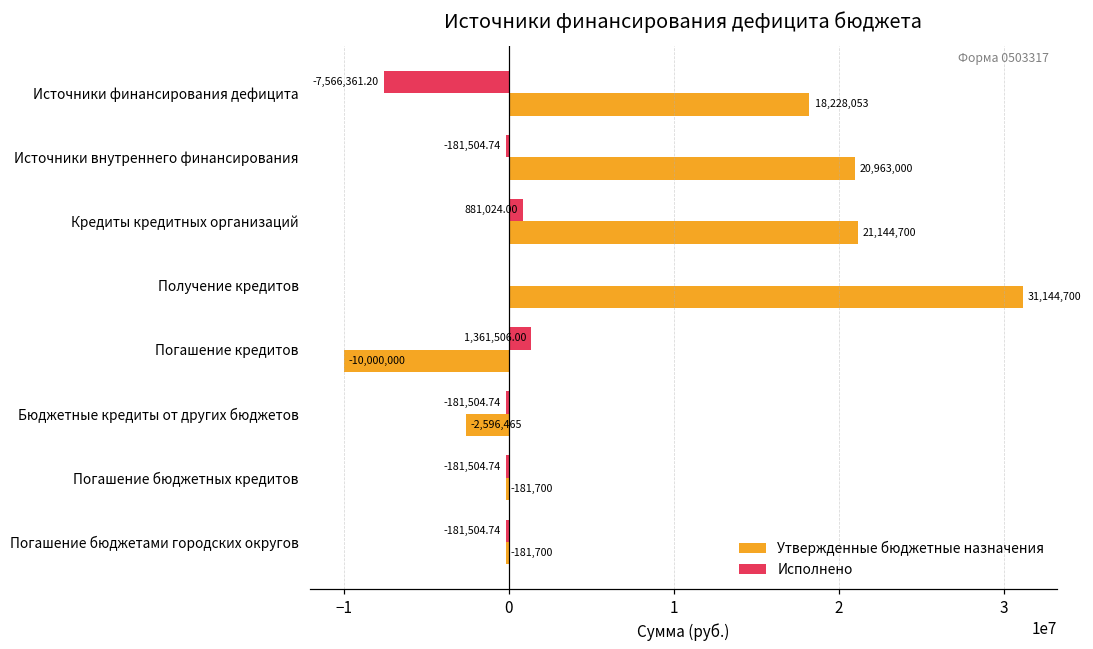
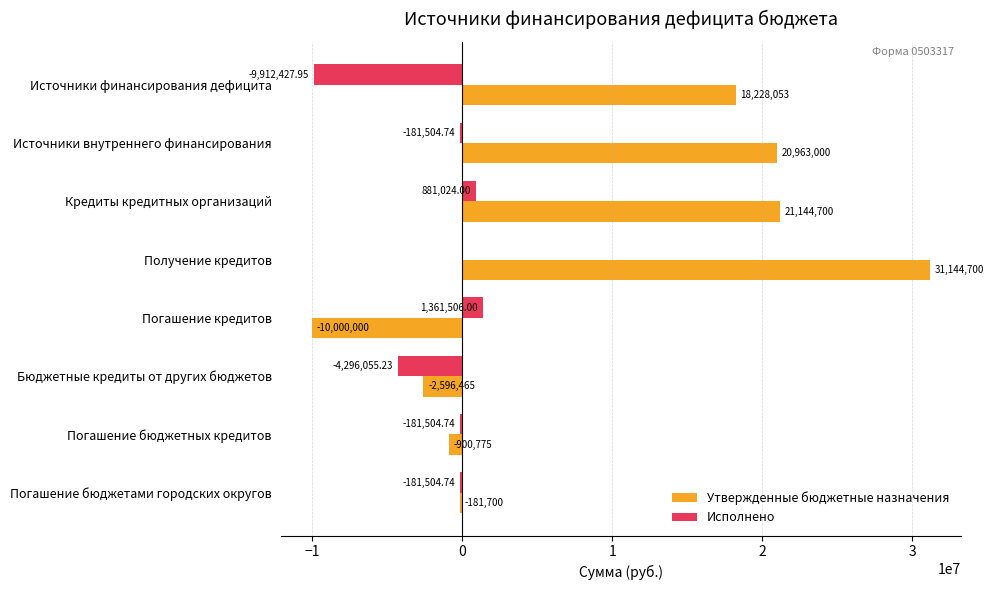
  {
    "Утвержденные бюджетные назначения": {
      "Источники финансирования дефицита": "18,228,053",
      "Источники внутреннего финансирования": "20,963,000",
      "Кредиты кредитных организаций": "21,144,700",
      "Получение кредитов": "31,144,700",
      "Погашение кредитов": "-10,000,000",
      "Бюджетные кредиты от других бюджетов": "-2,596,465",
-     "Погашение бюджетных кредитов": "-181,700",
+     "Погашение бюджетных кредитов": "-900,775",
      "Погашение бюджетами городских округов": "-181,700"
    },
    "Исполнено": {
-     "Источники финансирования дефицита": "-7,566,361.20",
+     "Источники финансирования дефицита": "-9,912,427.95",
      "Источники внутреннего финансирования": "-181,504.74",
      "Кредиты кредитных организаций": "881,024.00",
      "Погашение кредитов": "1,361,506.00",
-     "Бюджетные кредиты от других бюджетов": "-181,504.74",
+     "Бюджетные кредиты от других бюджетов": "-4,296,055.23",
      "Погашение бюджетных кредитов": "-181,504.74",
      "Погашение бюджетами городских округов": "-181,504.74"
    }
  }
